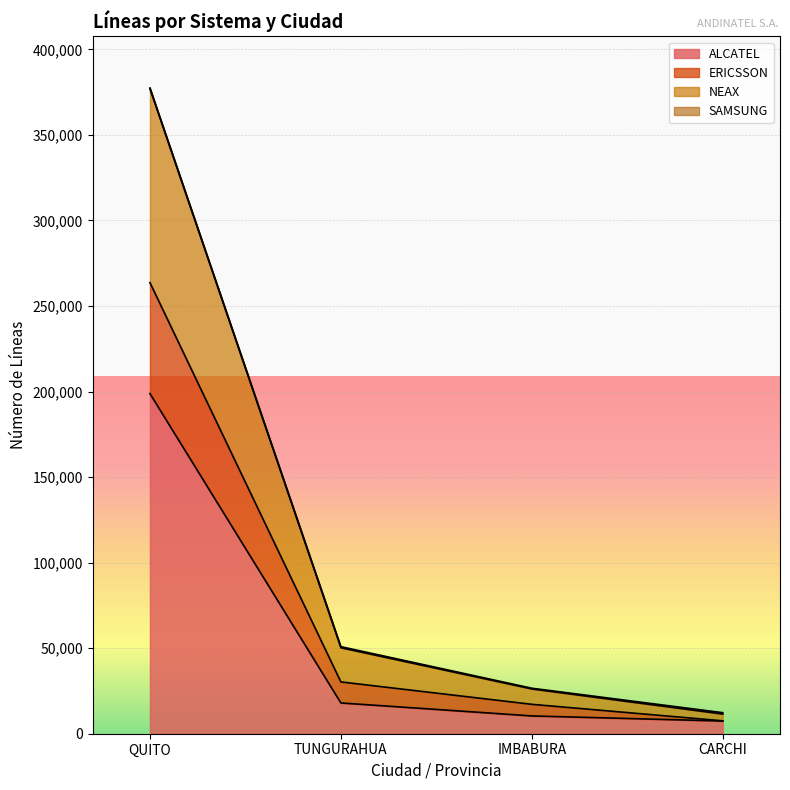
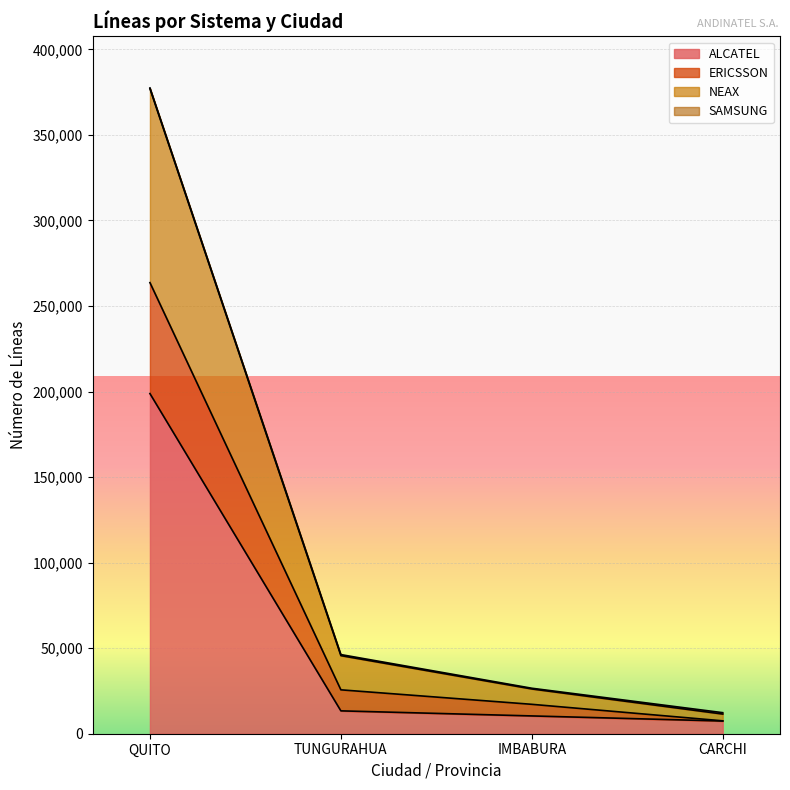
  {
    "ALCATEL": {
      "QUITO": "199,000",
-     "TUNGURAHUA": "18,000",
+     "TUNGURAHUA": "13,000",
      "IMBABURA": "10,000"
    }
  }
